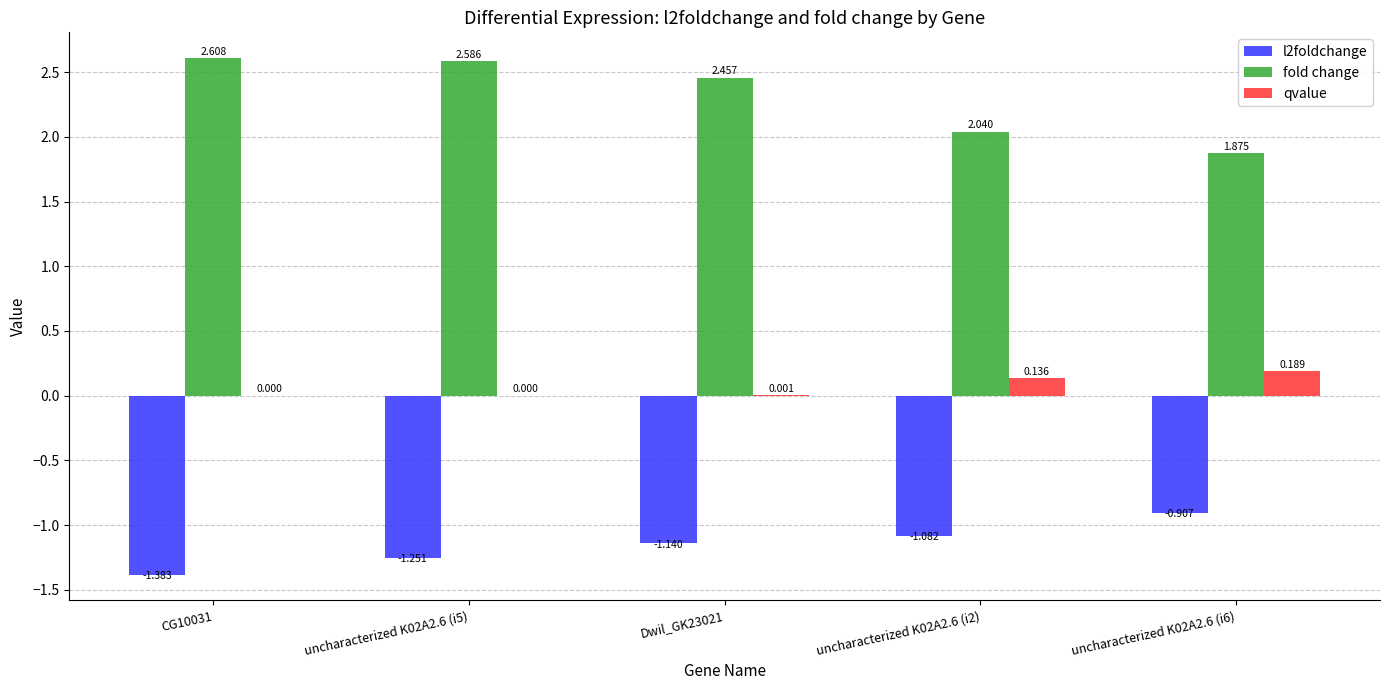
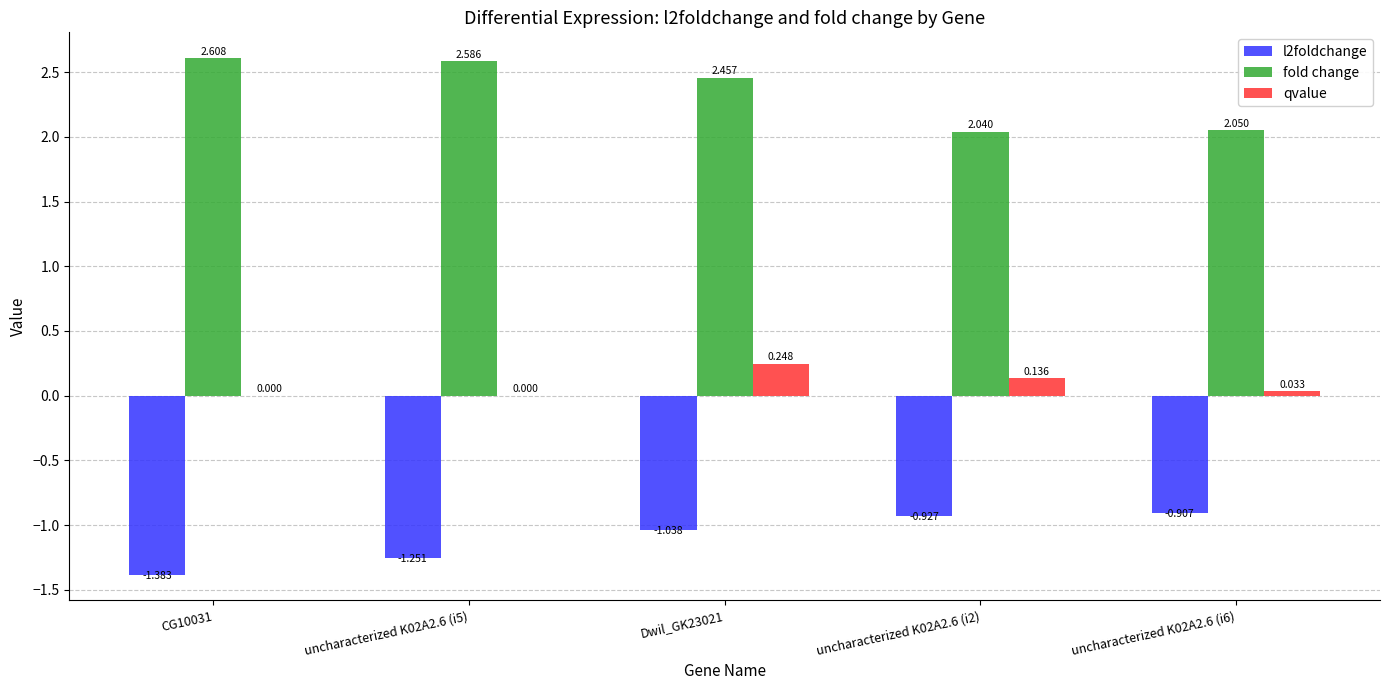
  {
    "l2foldchange": {
      "CG10031": -1.383,
      "uncharacterized K02A2.6 (i5)": -1.251,
-     "Dwil_GK23021": -1.140,
-     "uncharacterized K02A2.6 (i2)": -1.082,
+     "Dwil_GK23021": -1.038,
+     "uncharacterized K02A2.6 (i2)": -0.927,
      "uncharacterized K02A2.6 (i6)": -0.907
    },
    "fold change": {
      "CG10031": 2.608,
      "uncharacterized K02A2.6 (i5)": 2.586,
      "Dwil_GK23021": 2.457,
      "uncharacterized K02A2.6 (i2)": 2.040,
-     "uncharacterized K02A2.6 (i6)": 1.875
+     "uncharacterized K02A2.6 (i6)": 2.050
    },
    "qvalue": {
      "CG10031": 0.000,
      "uncharacterized K02A2.6 (i5)": 0.000,
-     "Dwil_GK23021": 0.001,
+     "Dwil_GK23021": 0.248,
      "uncharacterized K02A2.6 (i2)": 0.136,
-     "uncharacterized K02A2.6 (i6)": 0.189
+     "uncharacterized K02A2.6 (i6)": 0.033
    }
  }
